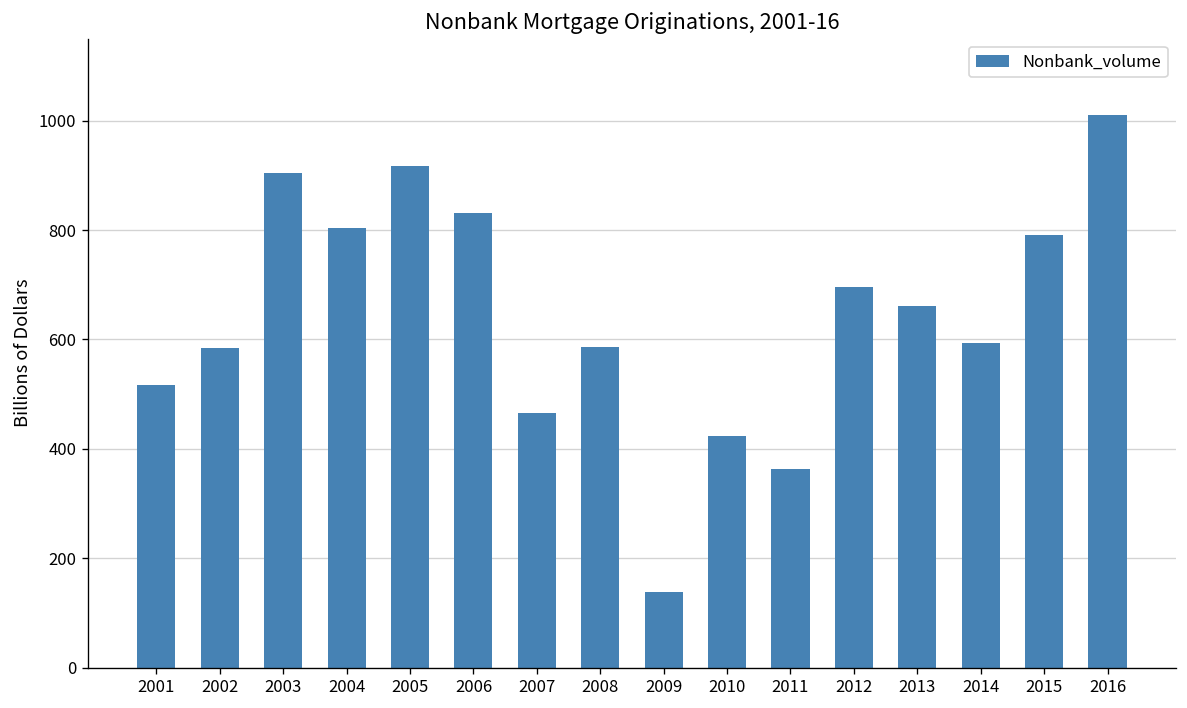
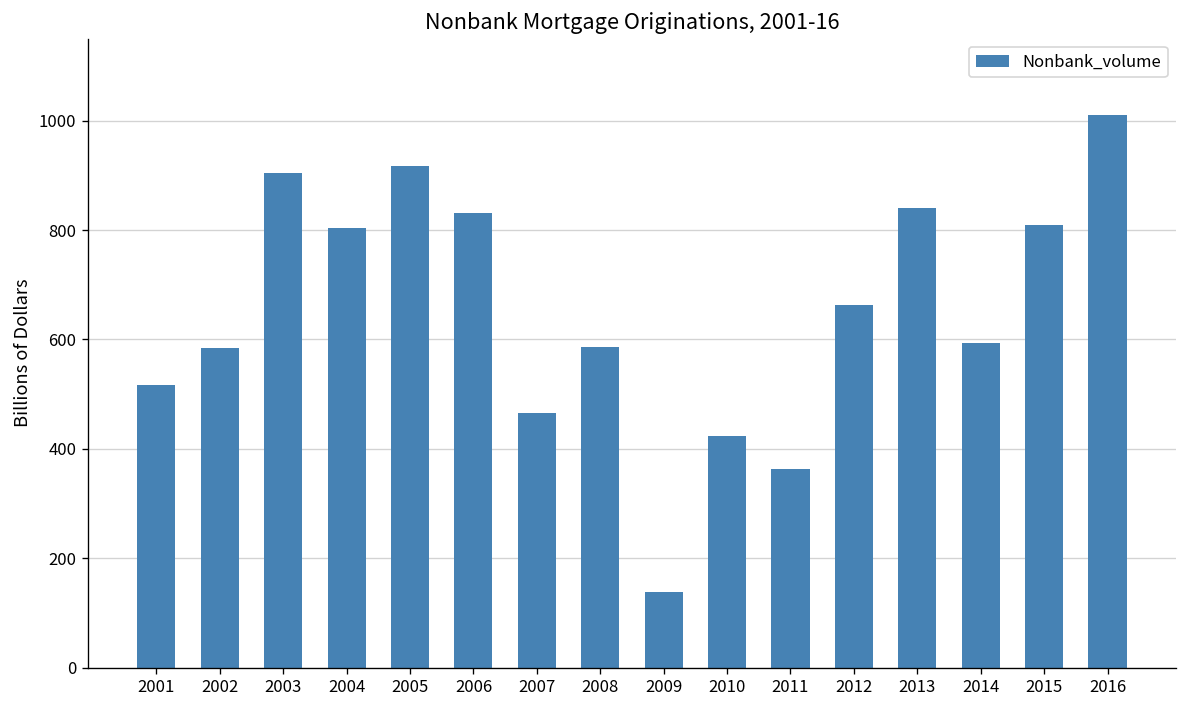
  {
    "2001": 520,
    "2002": 590,
    "2003": 910,
    "2004": 800,
    "2005": 920,
    "2006": 830,
    "2007": 470,
    "2008": 590,
    "2009": 140,
    "2010": 420,
    "2011": 360,
-   "2012": 700,
-   "2013": 660,
+   "2012": 660,
+   "2013": 840,
    "2014": 590,
-   "2015": 790,
+   "2015": 810,
    "2016": 1010
  }
